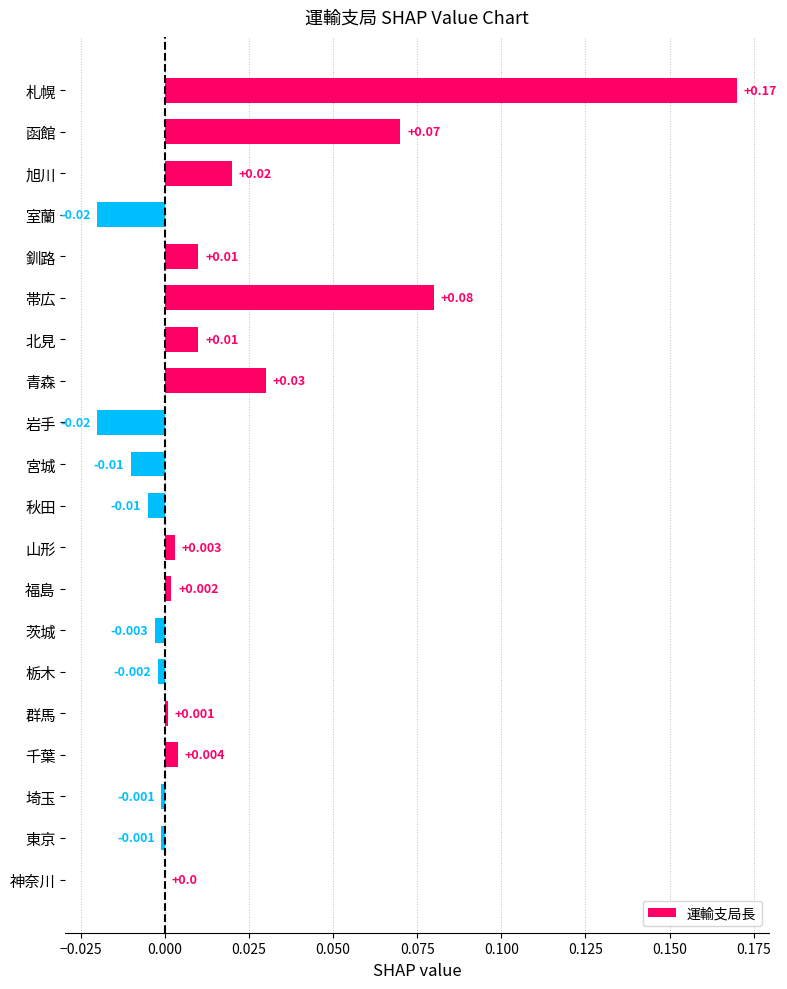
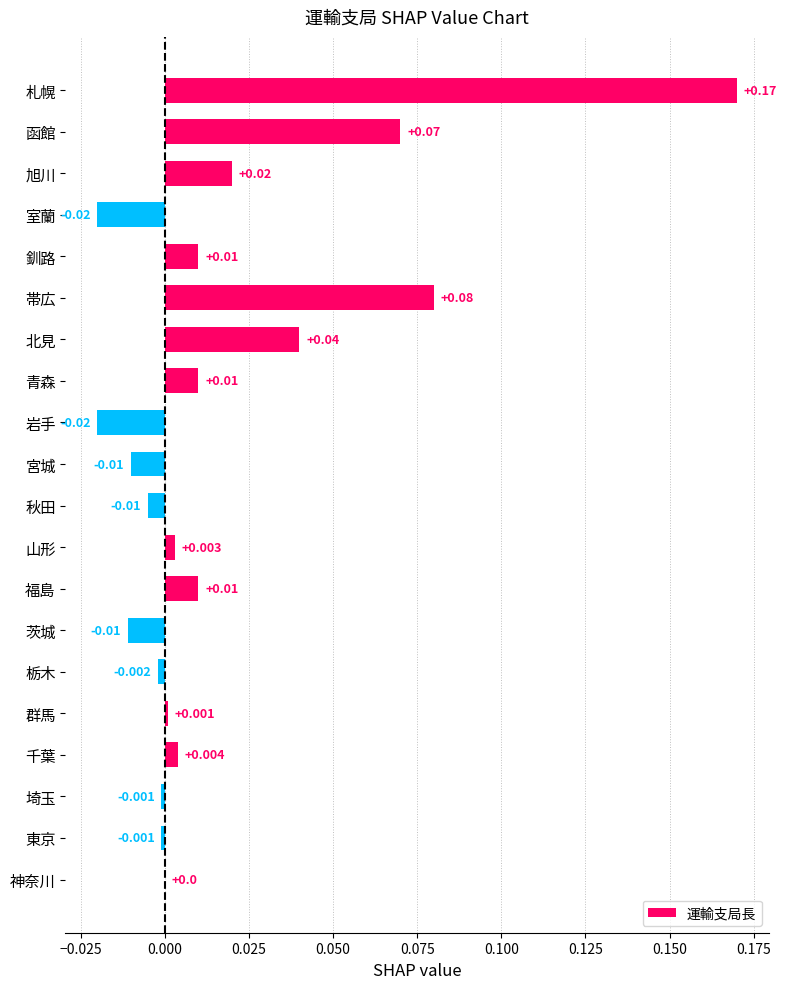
  {
    "札幌": "+0.17",
    "函館": "+0.07",
    "旭川": "+0.02",
    "室蘭": "-0.02",
    "釧路": "+0.01",
    "帯広": "+0.08",
-   "北見": "+0.01",
-   "青森": "+0.03",
+   "北見": "+0.04",
+   "青森": "+0.01",
    "岩手": "-0.02",
    "宮城": "-0.01",
    "秋田": "-0.01",
    "山形": "+0.003",
-   "福島": "+0.002",
-   "茨城": "-0.003",
+   "福島": "+0.01",
+   "茨城": "-0.01",
    "栃木": "-0.002",
    "群馬": "+0.001",
    "千葉": "+0.004",
    "埼玉": "-0.001",
    "東京": "-0.001",
    "神奈川": "+0.0"
  }
